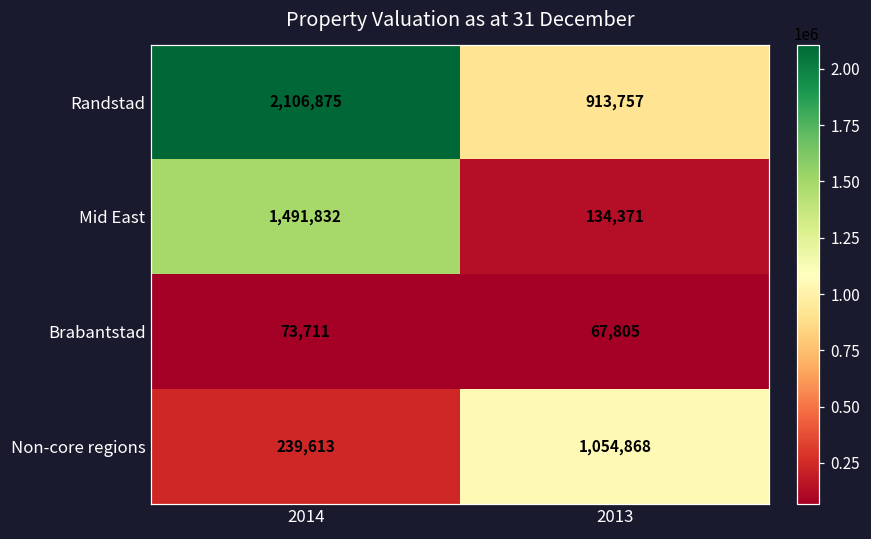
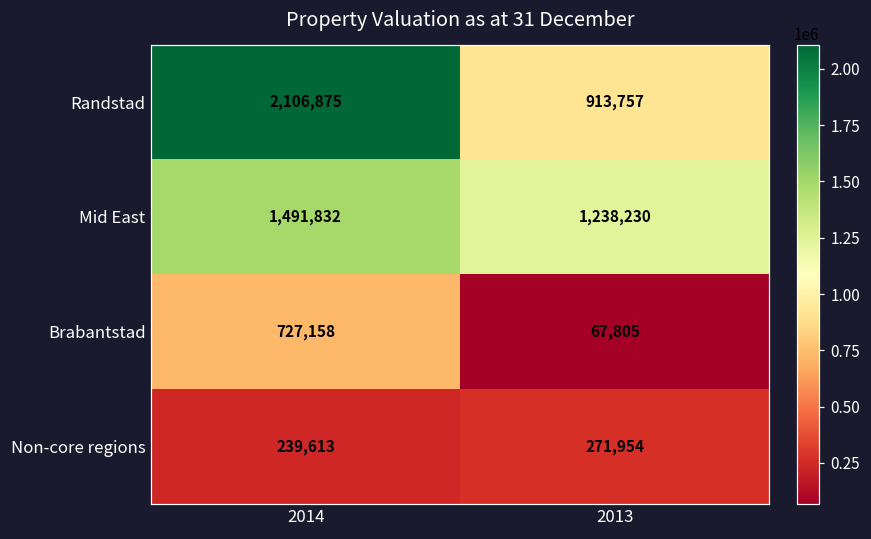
  {
    "Randstad": {
      "2014": "2,106,875",
      "2013": "913,757"
    },
    "Mid East": {
      "2014": "1,491,832",
-     "2013": "134,371"
+     "2013": "1,238,230"
    },
    "Brabantstad": {
-     "2014": "73,711",
+     "2014": "727,158",
      "2013": "67,805"
    },
    "Non-core regions": {
      "2014": "239,613",
-     "2013": "1,054,868"
+     "2013": "271,954"
    }
  }
